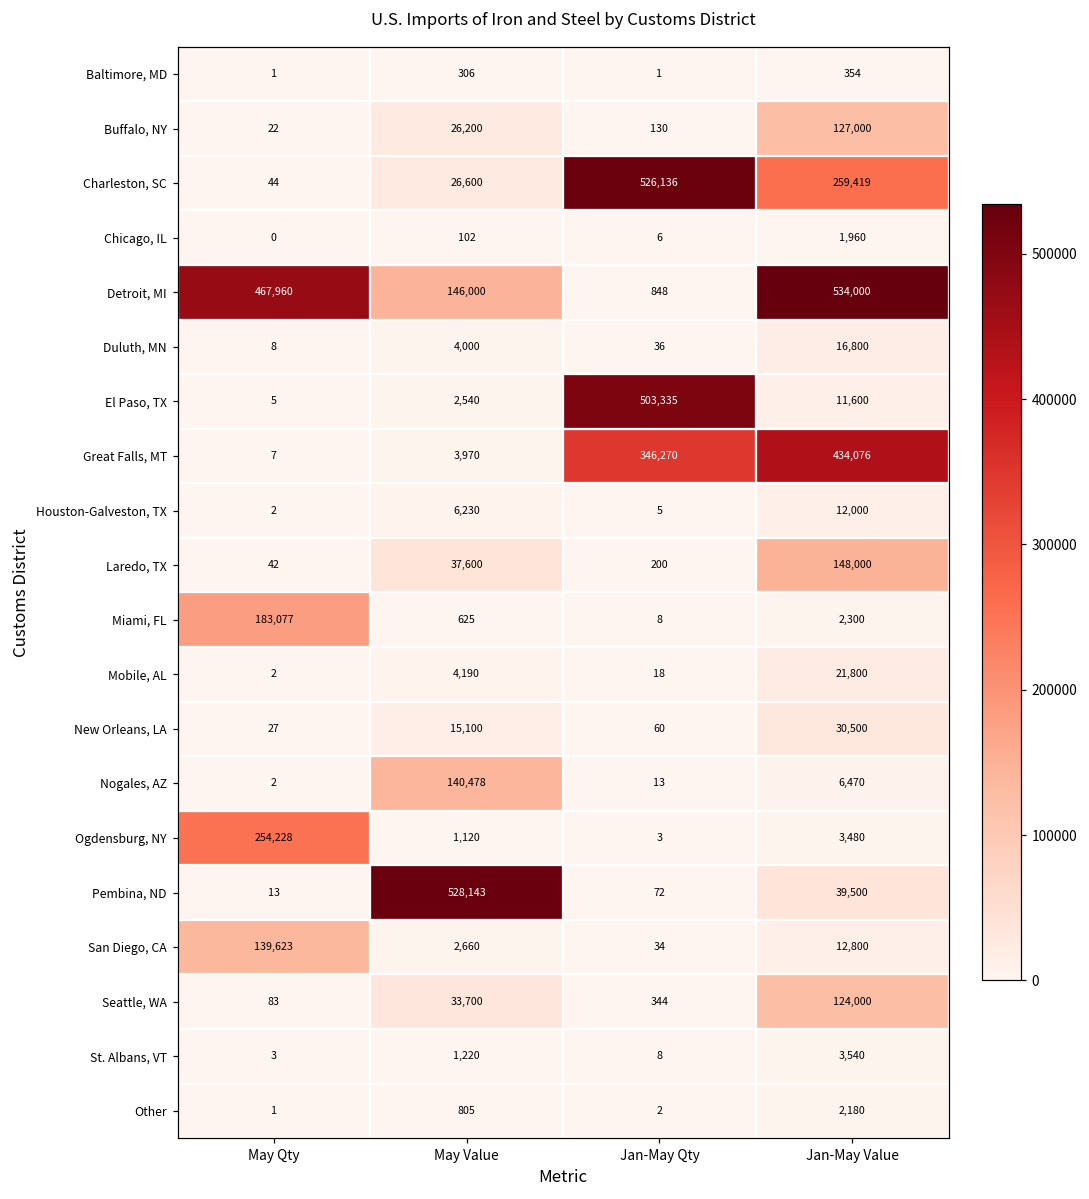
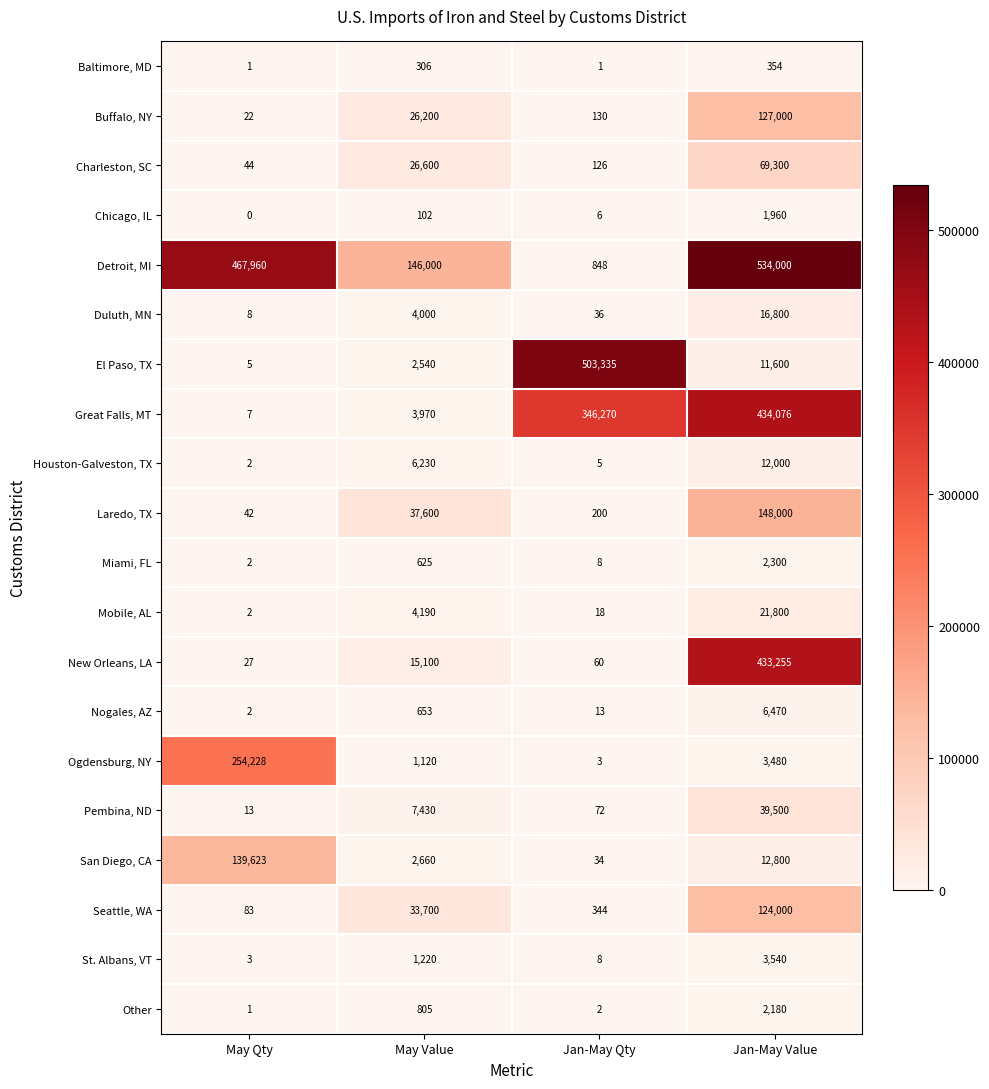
  {
    "Baltimore, MD": {
      "May Qty": "1",
      "May Value": "306",
      "Jan-May Qty": "1",
      "Jan-May Value": "354"
    },
    "Buffalo, NY": {
      "May Qty": "22",
      "May Value": "26,200",
      "Jan-May Qty": "130",
      "Jan-May Value": "127,000"
    },
    "Charleston, SC": {
      "May Qty": "44",
      "May Value": "26,600",
-     "Jan-May Qty": "526,136",
-     "Jan-May Value": "259,419"
+     "Jan-May Qty": "126",
+     "Jan-May Value": "69,300"
    },
    "Chicago, IL": {
      "May Qty": "0",
      "May Value": "102",
      "Jan-May Qty": "6",
      "Jan-May Value": "1,960"
    },
    "Detroit, MI": {
      "May Qty": "467,960",
      "May Value": "146,000",
      "Jan-May Qty": "848",
      "Jan-May Value": "534,000"
    },
    "Duluth, MN": {
      "May Qty": "8",
      "May Value": "4,000",
      "Jan-May Qty": "36",
      "Jan-May Value": "16,800"
    },
    "El Paso, TX": {
      "May Qty": "5",
      "May Value": "2,540",
      "Jan-May Qty": "503,335",
      "Jan-May Value": "11,600"
    },
    "Great Falls, MT": {
      "May Qty": "7",
      "May Value": "3,970",
      "Jan-May Qty": "346,270",
      "Jan-May Value": "434,076"
    },
    "Houston-Galveston, TX": {
      "May Qty": "2",
      "May Value": "6,230",
      "Jan-May Qty": "5",
      "Jan-May Value": "12,000"
    },
    "Laredo, TX": {
      "May Qty": "42",
      "May Value": "37,600",
      "Jan-May Qty": "200",
      "Jan-May Value": "148,000"
    },
    "Miami, FL": {
-     "May Qty": "183,077",
+     "May Qty": "2",
      "May Value": "625",
      "Jan-May Qty": "8",
      "Jan-May Value": "2,300"
    },
    "Mobile, AL": {
      "May Qty": "2",
      "May Value": "4,190",
      "Jan-May Qty": "18",
      "Jan-May Value": "21,800"
    },
    "New Orleans, LA": {
      "May Qty": "27",
      "May Value": "15,100",
      "Jan-May Qty": "60",
-     "Jan-May Value": "30,500"
+     "Jan-May Value": "433,255"
    },
    "Nogales, AZ": {
      "May Qty": "2",
-     "May Value": "140,478",
+     "May Value": "653",
      "Jan-May Qty": "13",
      "Jan-May Value": "6,470"
    },
    "Ogdensburg, NY": {
      "May Qty": "254,228",
      "May Value": "1,120",
      "Jan-May Qty": "3",
      "Jan-May Value": "3,480"
    },
    "Pembina, ND": {
      "May Qty": "13",
-     "May Value": "528,143",
+     "May Value": "7,430",
      "Jan-May Qty": "72",
      "Jan-May Value": "39,500"
    },
    "San Diego, CA": {
      "May Qty": "139,623",
      "May Value": "2,660",
      "Jan-May Qty": "34",
      "Jan-May Value": "12,800"
    },
    "Seattle, WA": {
      "May Qty": "83",
      "May Value": "33,700",
      "Jan-May Qty": "344",
      "Jan-May Value": "124,000"
    },
    "St. Albans, VT": {
      "May Qty": "3",
      "May Value": "1,220",
      "Jan-May Qty": "8",
      "Jan-May Value": "3,540"
    },
    "Other": {
      "May Qty": "1",
      "May Value": "805",
      "Jan-May Qty": "2",
      "Jan-May Value": "2,180"
    }
  }
